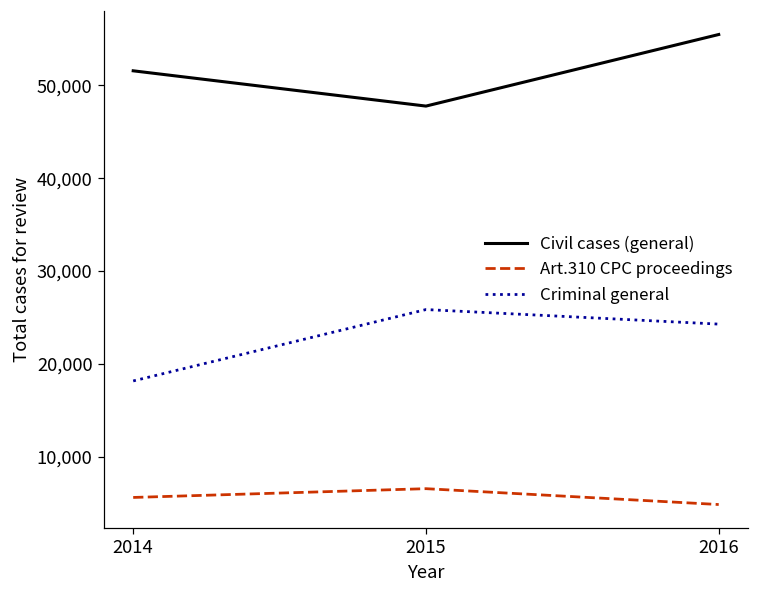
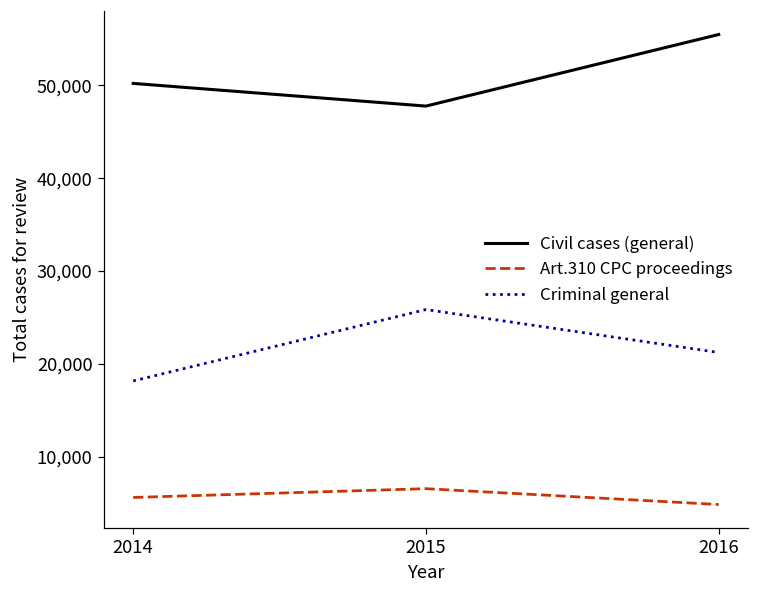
  {
    "Civil cases (general)": {
-     "2014": "52,000",
+     "2014": "50,000",
      "2015": "48,000",
      "2016": "55,000"
    },
    "Art.310 CPC proceedings": {
      "2014": "6,000",
      "2015": "7,000",
      "2016": "5,000"
    },
    "Criminal general": {
      "2014": "18,000",
      "2015": "26,000",
-     "2016": "24,000"
+     "2016": "21,000"
    }
  }
